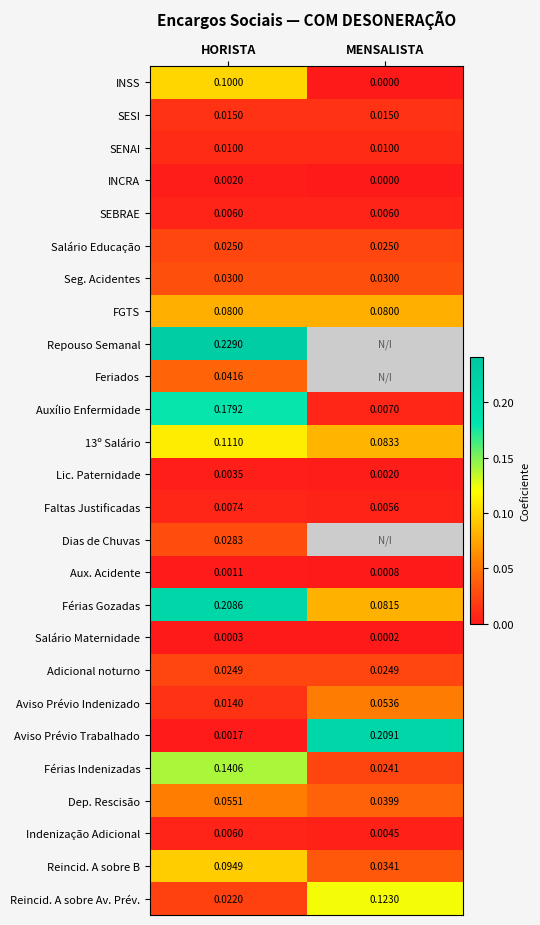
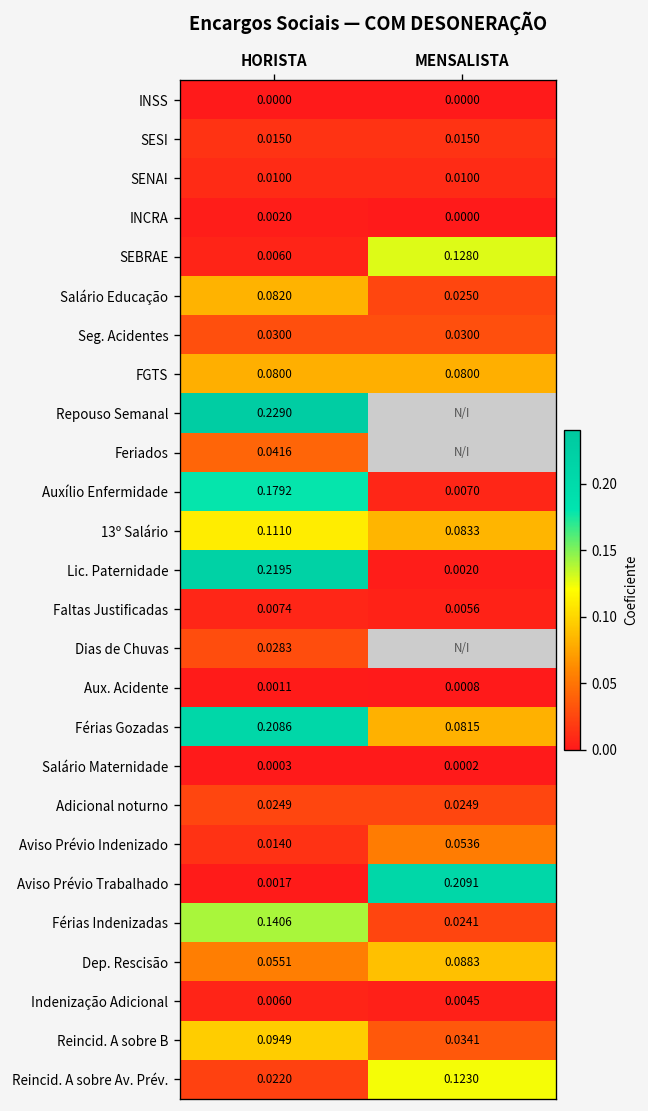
  {
    "INSS": {
-     "HORISTA": 0.1000,
+     "HORISTA": 0.0000,
      "MENSALISTA": 0.0000
    },
    "SESI": {
      "HORISTA": 0.0150,
      "MENSALISTA": 0.0150
    },
    "SENAI": {
      "HORISTA": 0.0100,
      "MENSALISTA": 0.0100
    },
    "INCRA": {
      "HORISTA": 0.0020,
      "MENSALISTA": 0.0000
    },
    "SEBRAE": {
      "HORISTA": 0.0060,
-     "MENSALISTA": 0.0060
+     "MENSALISTA": 0.1280
    },
    "Salário Educação": {
-     "HORISTA": 0.0250,
+     "HORISTA": 0.0820,
      "MENSALISTA": 0.0250
    },
    "Seg. Acidentes": {
      "HORISTA": 0.0300,
      "MENSALISTA": 0.0300
    },
    "FGTS": {
      "HORISTA": 0.0800,
      "MENSALISTA": 0.0800
    },
    "Repouso Semanal": {
      "HORISTA": 0.2290
    },
    "Feriados": {
      "HORISTA": 0.0416
    },
    "Auxílio Enfermidade": {
      "HORISTA": 0.1792,
      "MENSALISTA": 0.0070
    },
    "13º Salário": {
      "HORISTA": 0.1110,
      "MENSALISTA": 0.0833
    },
    "Lic. Paternidade": {
-     "HORISTA": 0.0035,
+     "HORISTA": 0.2195,
      "MENSALISTA": 0.0020
    },
    "Faltas Justificadas": {
      "HORISTA": 0.0074,
      "MENSALISTA": 0.0056
    },
    "Dias de Chuvas": {
      "HORISTA": 0.0283
    },
    "Aux. Acidente": {
      "HORISTA": 0.0011,
      "MENSALISTA": 0.0008
    },
    "Férias Gozadas": {
      "HORISTA": 0.2086,
      "MENSALISTA": 0.0815
    },
    "Salário Maternidade": {
      "HORISTA": 0.0003,
      "MENSALISTA": 0.0002
    },
    "Adicional noturno": {
      "HORISTA": 0.0249,
      "MENSALISTA": 0.0249
    },
    "Aviso Prévio Indenizado": {
      "HORISTA": 0.0140,
      "MENSALISTA": 0.0536
    },
    "Aviso Prévio Trabalhado": {
      "HORISTA": 0.0017,
      "MENSALISTA": 0.2091
    },
    "Férias Indenizadas": {
      "HORISTA": 0.1406,
      "MENSALISTA": 0.0241
    },
    "Dep. Rescisão": {
      "HORISTA": 0.0551,
-     "MENSALISTA": 0.0399
+     "MENSALISTA": 0.0883
    },
    "Indenização Adicional": {
      "HORISTA": 0.0060,
      "MENSALISTA": 0.0045
    },
    "Reincid. A sobre B": {
      "HORISTA": 0.0949,
      "MENSALISTA": 0.0341
    },
    "Reincid. A sobre Av. Prév.": {
      "HORISTA": 0.0220,
      "MENSALISTA": 0.1230
    }
  }
